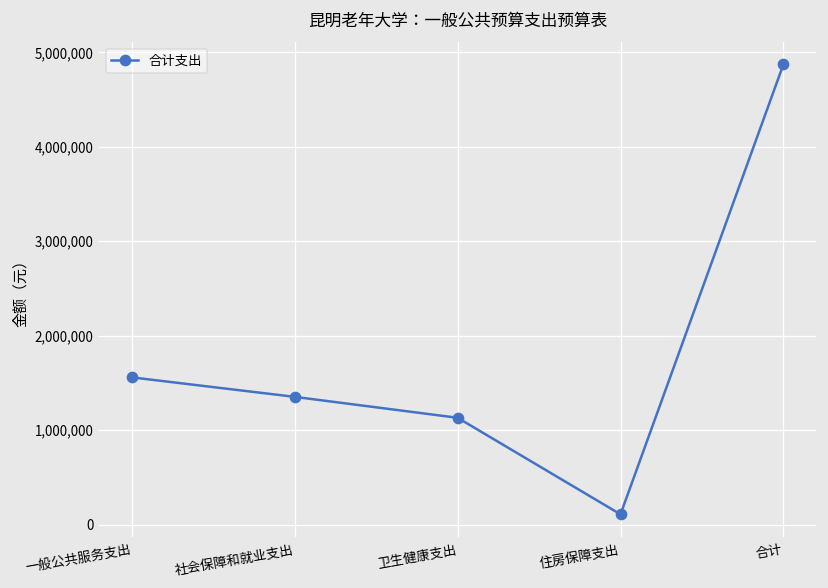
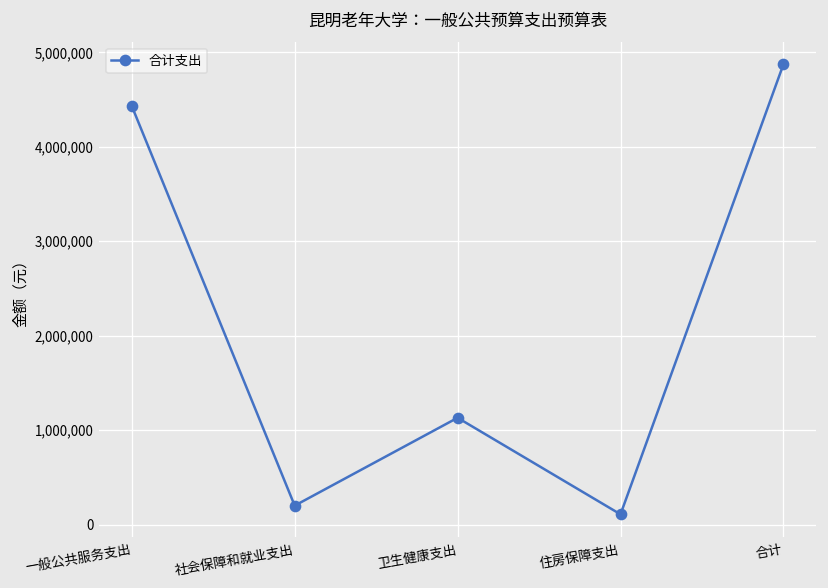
  {
-   "一般公共服务支出": "1,600,000",
-   "社会保障和就业支出": "1,400,000",
+   "一般公共服务支出": "4,400,000",
+   "社会保障和就业支出": "200,000",
    "卫生健康支出": "1,100,000",
    "住房保障支出": "100,000",
    "合计": "4,900,000"
  }
